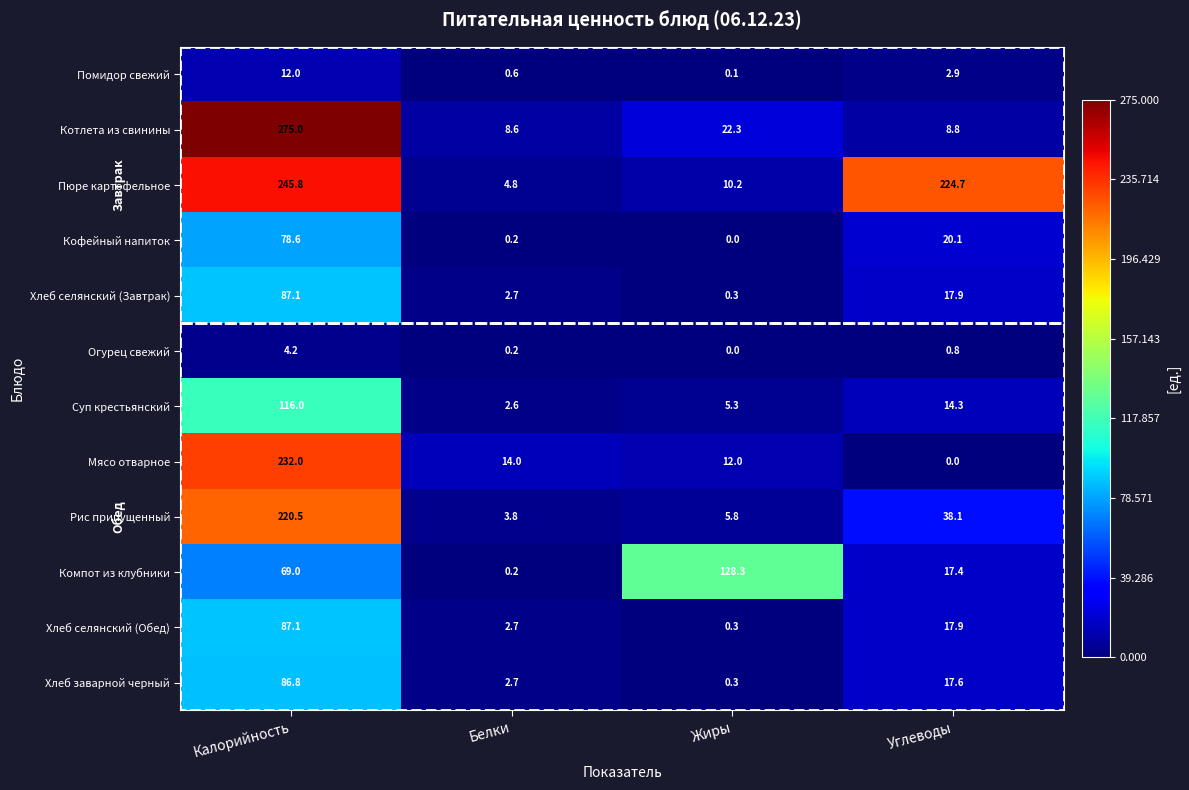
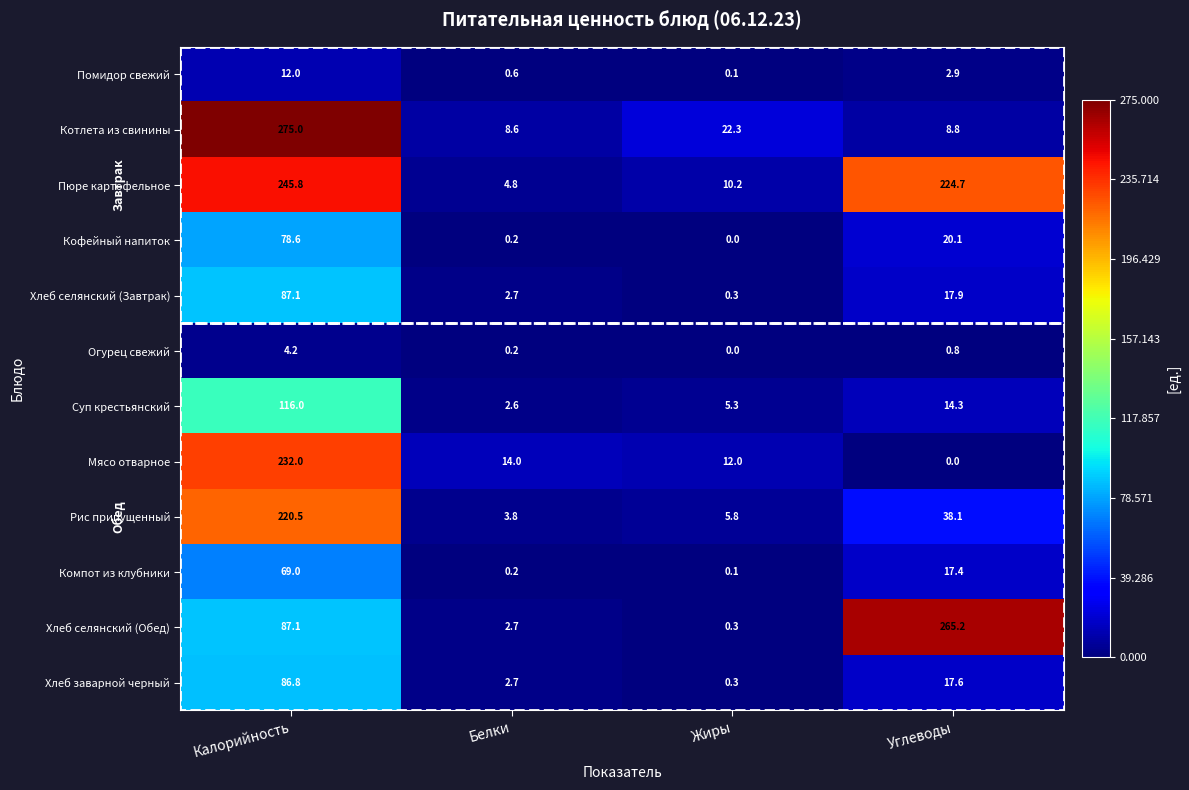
  {
    "Помидор свежий": {
      "Калорийность": 12.0,
      "Белки": 0.6,
      "Жиры": 0.1,
      "Углеводы": 2.9
    },
    "Котлета из свинины": {
      "Калорийность": 275.0,
      "Белки": 8.6,
      "Жиры": 22.3,
      "Углеводы": 8.8
    },
    "Пюре картофельное": {
      "Калорийность": 245.8,
      "Белки": 4.8,
      "Жиры": 10.2,
      "Углеводы": 224.7
    },
    "Кофейный напиток": {
      "Калорийность": 78.6,
      "Белки": 0.2,
      "Жиры": 0.0,
      "Углеводы": 20.1
    },
    "Хлеб селянский (Завтрак)": {
      "Калорийность": 87.1,
      "Белки": 2.7,
      "Жиры": 0.3,
      "Углеводы": 17.9
    },
    "Огурец свежий": {
      "Калорийность": 4.2,
      "Белки": 0.2,
      "Жиры": 0.0,
      "Углеводы": 0.8
    },
    "Суп крестьянский": {
      "Калорийность": 116.0,
      "Белки": 2.6,
      "Жиры": 5.3,
      "Углеводы": 14.3
    },
    "Мясо отварное": {
      "Калорийность": 232.0,
      "Белки": 14.0,
      "Жиры": 12.0,
      "Углеводы": 0.0
    },
    "Рис припущенный": {
      "Калорийность": 220.5,
      "Белки": 3.8,
      "Жиры": 5.8,
      "Углеводы": 38.1
    },
    "Компот из клубники": {
      "Калорийность": 69.0,
      "Белки": 0.2,
-     "Жиры": 128.3,
+     "Жиры": 0.1,
      "Углеводы": 17.4
    },
    "Хлеб селянский (Обед)": {
      "Калорийность": 87.1,
      "Белки": 2.7,
      "Жиры": 0.3,
-     "Углеводы": 17.9
+     "Углеводы": 265.2
    },
    "Хлеб заварной черный": {
      "Калорийность": 86.8,
      "Белки": 2.7,
      "Жиры": 0.3,
      "Углеводы": 17.6
    }
  }
